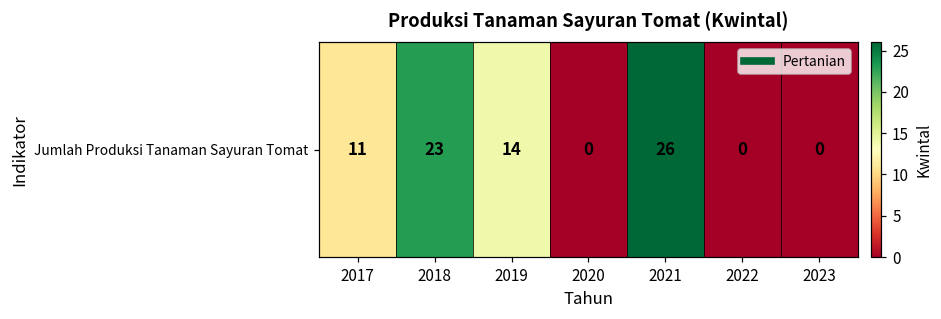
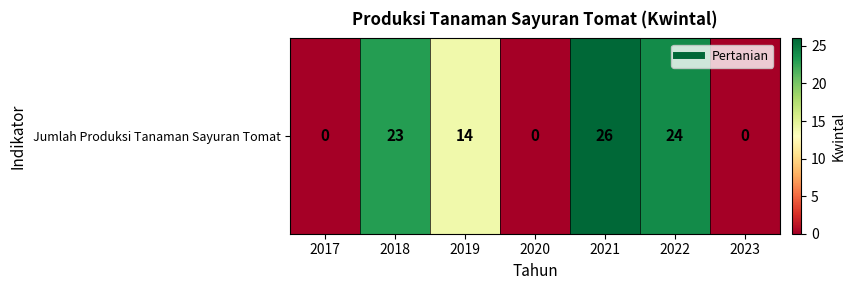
  {
    "Jumlah Produksi Tanaman Sayuran Tomat": {
-     "2017": 11,
+     "2017": 0,
      "2018": 23,
      "2019": 14,
      "2020": 0,
      "2021": 26,
-     "2022": 0,
+     "2022": 24,
      "2023": 0
    }
  }
